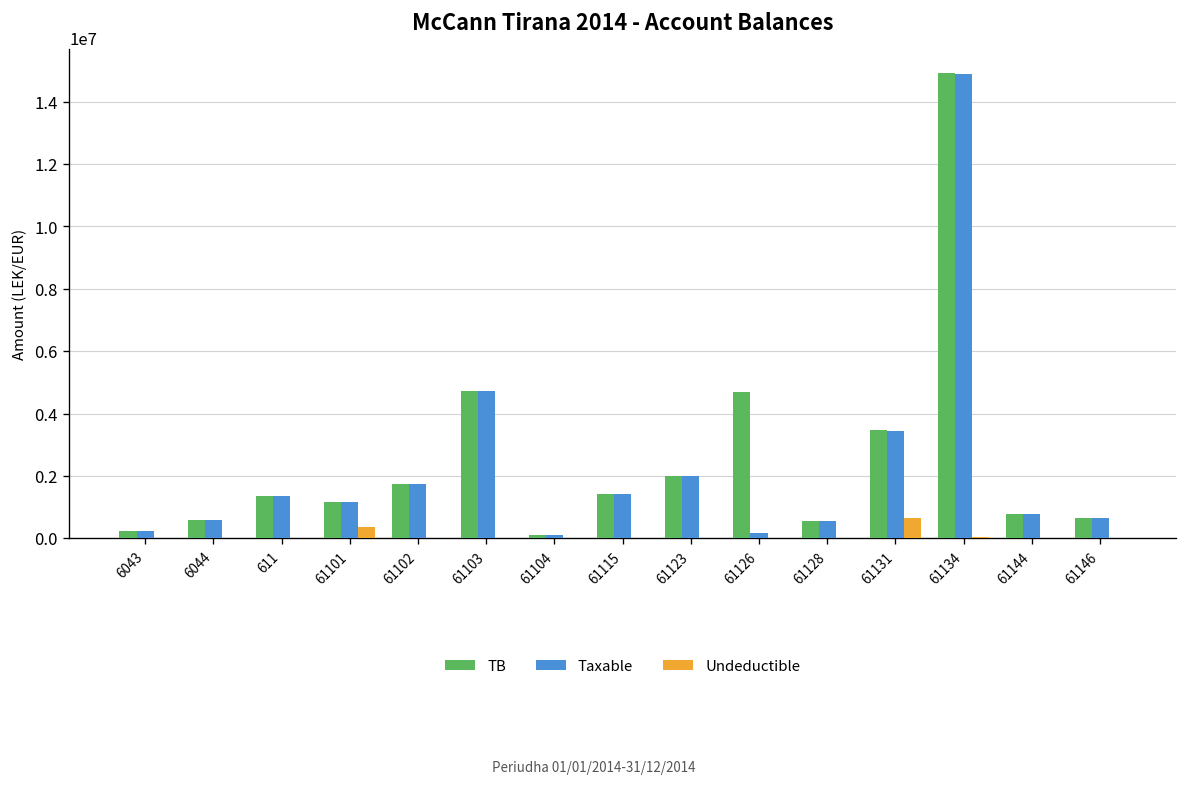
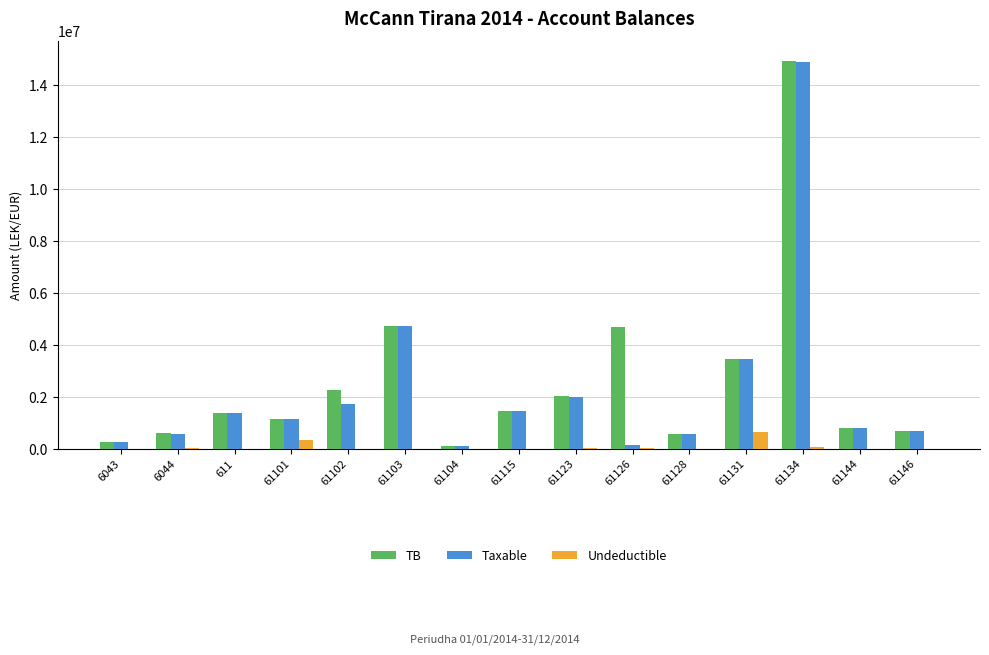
  {
    "TB": {
      "6043": 300000,
      "6044": 600000,
      "611": 1400000,
      "61101": 1100000,
-     "61102": 1700000,
+     "61102": 2300000,
      "61103": 4700000,
      "61104": 100000,
      "61115": 1400000,
      "61123": 2000000,
      "61126": 4700000,
      "61128": 600000,
      "61131": 3500000,
      "61134": 14900000,
      "61144": 800000,
      "61146": 700000
    },
    "Taxable": {
      "6043": 300000,
      "6044": 600000,
      "611": 1400000,
      "61101": 1100000,
      "61102": 1700000,
      "61103": 4700000,
      "61104": 100000,
      "61115": 1400000,
      "61123": 2000000,
      "61126": 200000,
      "61128": 600000,
      "61131": 3400000,
      "61134": 14900000,
      "61144": 800000,
      "61146": 700000
    },
    "Undeductible": {
      "6043": 0,
      "611": 0,
      "61101": 300000,
      "61102": 0,
      "61104": 0,
      "61128": 0,
      "61131": 700000,
      "61144": 0,
      "61146": 0
    }
  }
